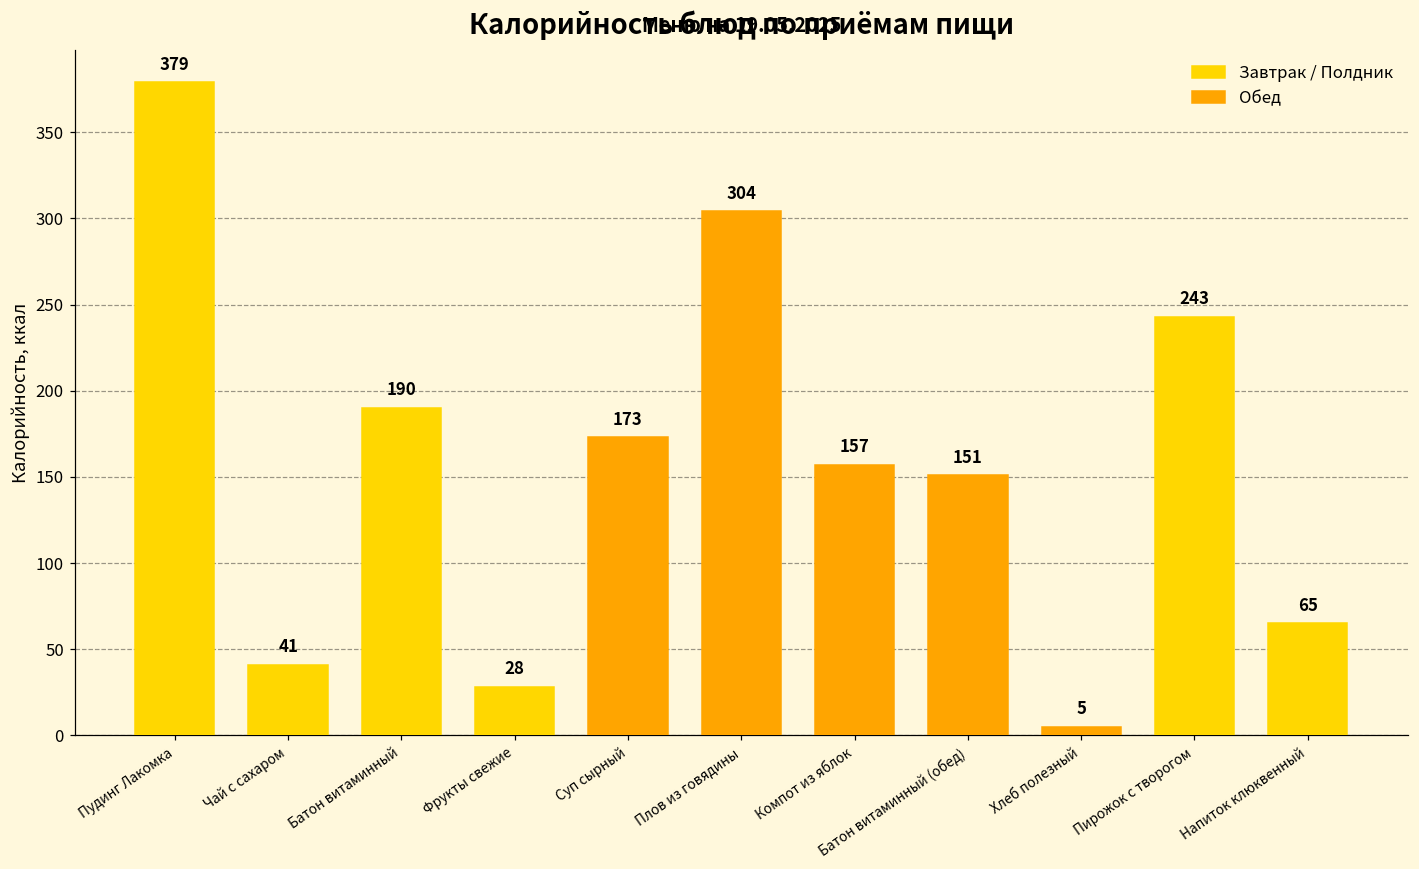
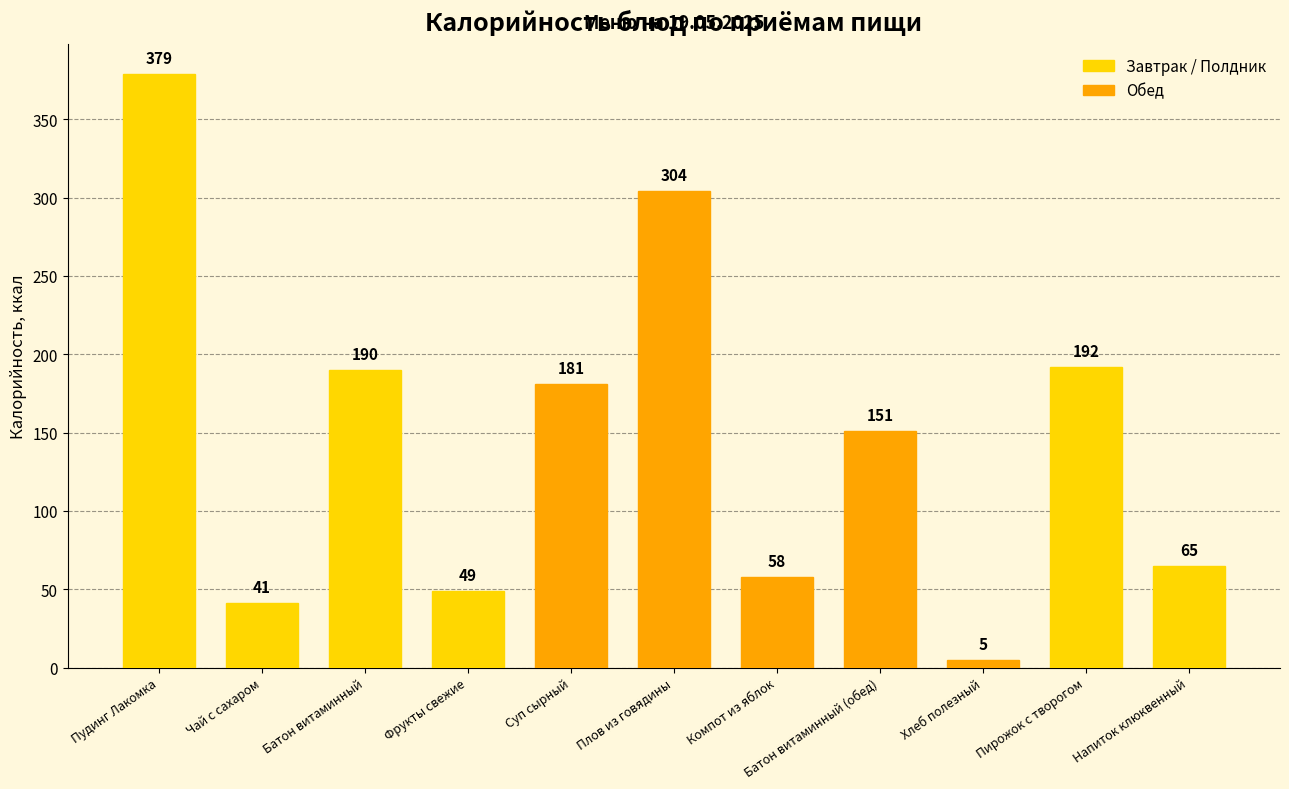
  {
    "Пудинг Лакомка": 379,
    "Чай с сахаром": 41,
    "Батон витаминный": 190,
-   "Фрукты свежие": 28,
-   "Суп сырный": 173,
+   "Фрукты свежие": 49,
+   "Суп сырный": 181,
    "Плов из говядины": 304,
-   "Компот из яблок": 157,
+   "Компот из яблок": 58,
    "Батон витаминный (обед)": 151,
    "Хлеб полезный": 5,
-   "Пирожок с творогом": 243,
+   "Пирожок с творогом": 192,
    "Напиток клюквенный": 65
  }
